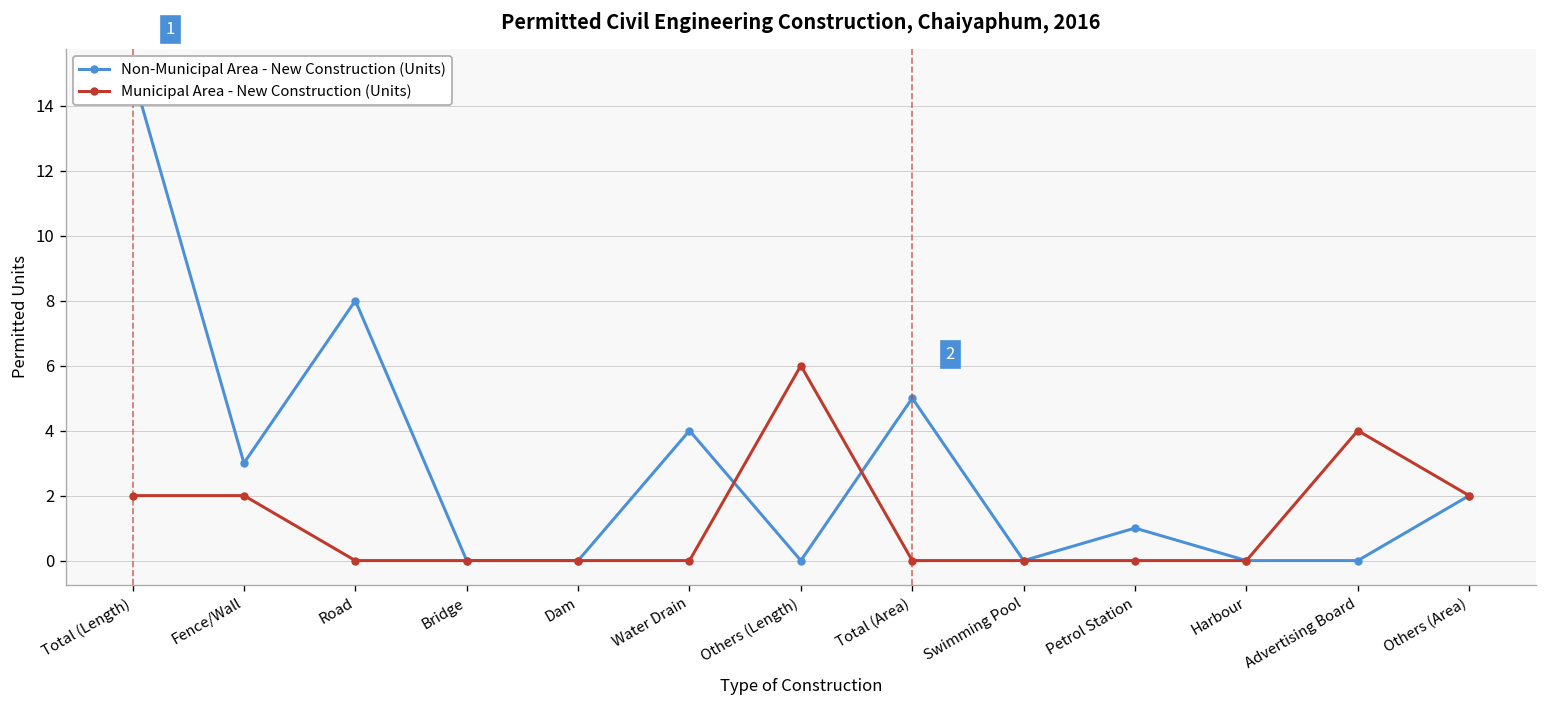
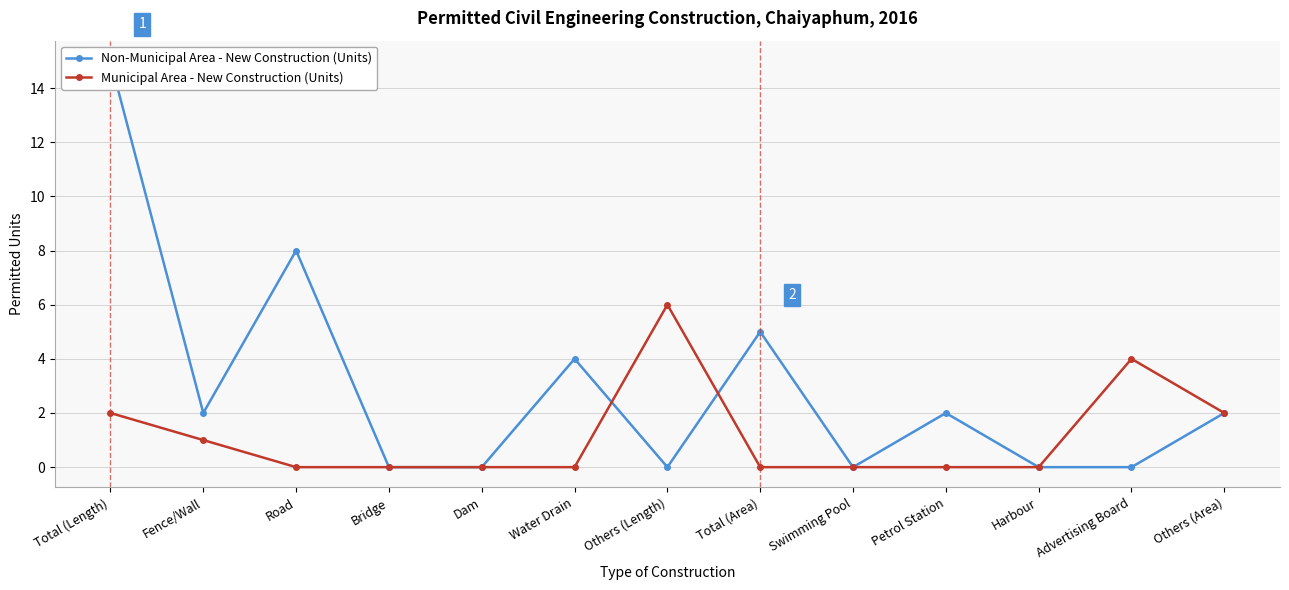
  {
    "Non-Municipal Area - New Construction (Units)": {
-     "Fence/Wall": 3,
+     "Fence/Wall": 2,
      "Road": 8,
      "Water Drain": 4,
      "Others (Length)": 0,
      "Total (Area)": 5,
-     "Petrol Station": 1,
+     "Petrol Station": 2,
      "Advertising Board": 0
    },
    "Municipal Area - New Construction (Units)": {
      "Total (Length)": 2,
-     "Fence/Wall": 2,
+     "Fence/Wall": 1,
      "Road": 0,
      "Water Drain": 0,
      "Others (Length)": 6,
      "Total (Area)": 0,
      "Petrol Station": 0,
      "Advertising Board": 4
    }
  }
